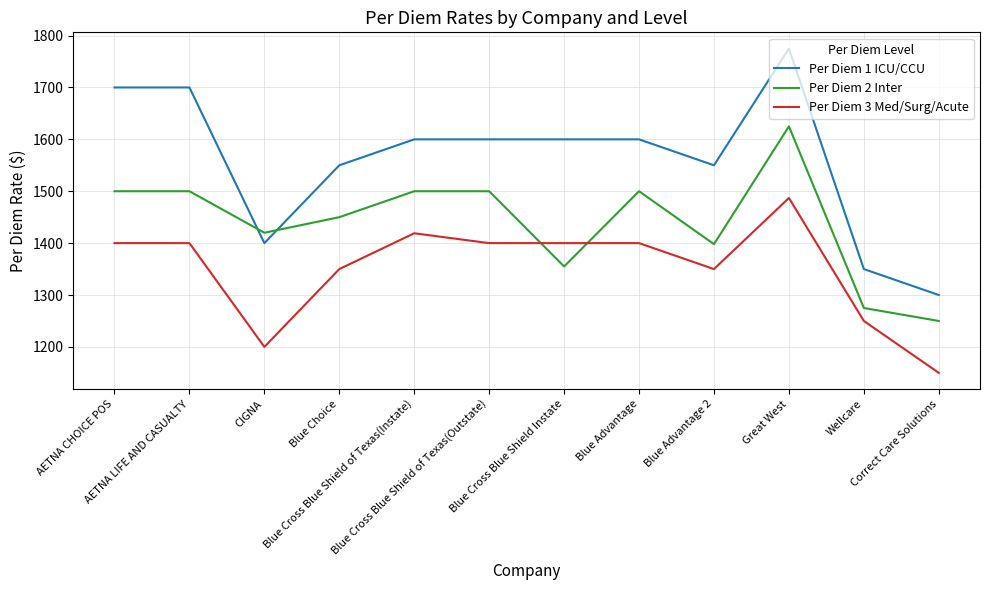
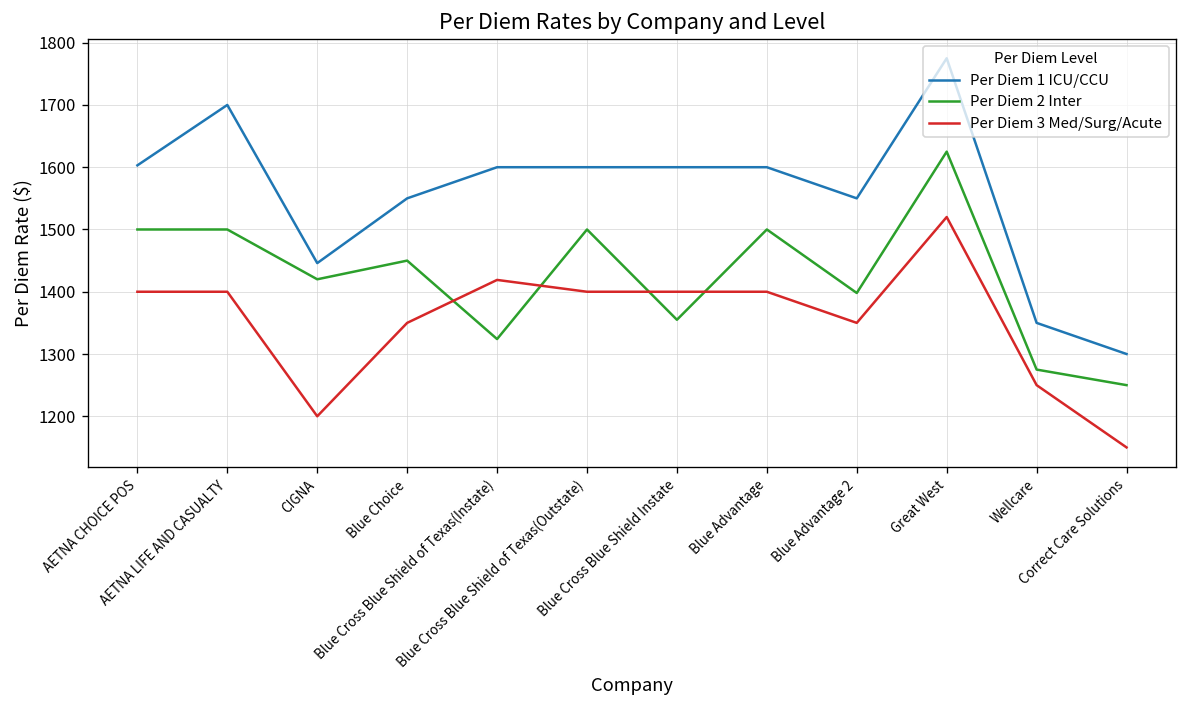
  {
    "Per Diem 1 ICU/CCU": {
-     "AETNA CHOICE POS": 1700,
+     "AETNA CHOICE POS": 1600,
      "AETNA LIFE AND CASUALTY": 1700,
-     "CIGNA": 1400,
+     "CIGNA": 1450,
      "Blue Choice": 1550,
      "Blue Cross Blue Shield of Texas(Instate)": 1600,
      "Blue Cross Blue Shield of Texas(Outstate)": 1600,
      "Blue Cross Blue Shield Instate": 1600,
      "Blue Advantage": 1600,
      "Blue Advantage 2": 1550,
      "Wellcare": 1350,
      "Correct Care Solutions": 1300
    },
    "Per Diem 2 Inter": {
      "AETNA CHOICE POS": 1500,
      "AETNA LIFE AND CASUALTY": 1500,
      "CIGNA": 1420,
      "Blue Choice": 1450,
-     "Blue Cross Blue Shield of Texas(Instate)": 1500,
+     "Blue Cross Blue Shield of Texas(Instate)": 1320,
      "Blue Cross Blue Shield of Texas(Outstate)": 1500,
      "Blue Cross Blue Shield Instate": 1360,
      "Blue Advantage": 1500,
      "Blue Advantage 2": 1400,
      "Great West": 1630,
      "Wellcare": 1280,
      "Correct Care Solutions": 1250
    },
    "Per Diem 3 Med/Surg/Acute": {
      "AETNA CHOICE POS": 1400,
      "AETNA LIFE AND CASUALTY": 1400,
      "CIGNA": 1200,
      "Blue Choice": 1350,
      "Blue Cross Blue Shield of Texas(Instate)": 1420,
      "Blue Cross Blue Shield of Texas(Outstate)": 1400,
      "Blue Cross Blue Shield Instate": 1400,
      "Blue Advantage": 1400,
      "Blue Advantage 2": 1350,
-     "Great West": 1490,
+     "Great West": 1520,
      "Wellcare": 1250,
      "Correct Care Solutions": 1150
    }
  }
